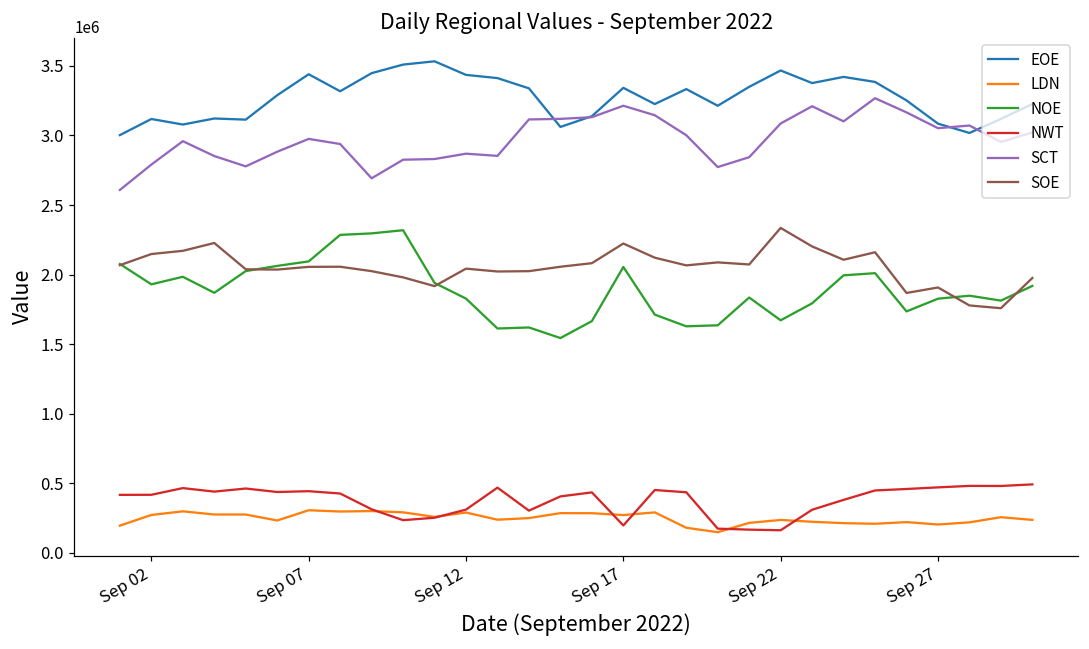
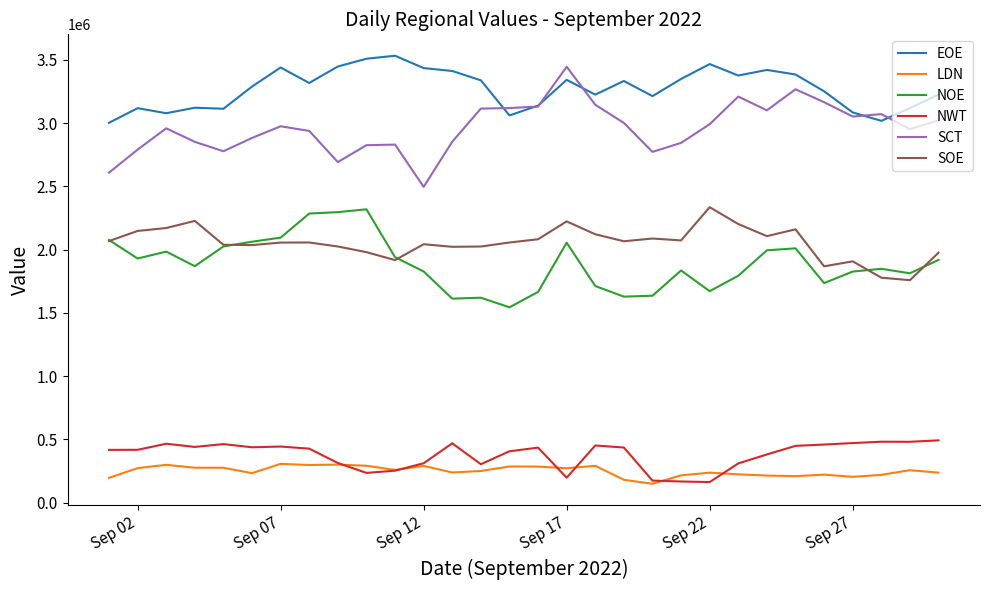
  {
    "EOE": {
      "Sep 02": 3120000,
      "Sep 07": 3440000,
      "Sep 12": 3440000,
      "Sep 17": 3340000,
      "Sep 22": 3470000,
      "Sep 27": 3090000
    },
    "LDN": {
      "Sep 02": 270000,
      "Sep 07": 310000,
      "Sep 12": 290000,
      "Sep 17": 270000,
      "Sep 22": 240000,
      "Sep 27": 200000
    },
    "NOE": {
      "Sep 02": 1930000,
      "Sep 07": 2100000,
      "Sep 12": 1830000,
      "Sep 17": 2050000,
      "Sep 22": 1670000,
      "Sep 27": 1830000
    },
    "NWT": {
      "Sep 02": 420000,
      "Sep 07": 440000,
      "Sep 12": 310000,
      "Sep 17": 200000,
      "Sep 22": 160000,
      "Sep 27": 470000
    },
    "SCT": {
      "Sep 02": 2790000,
      "Sep 07": 2980000,
-     "Sep 12": 2870000,
-     "Sep 17": 3210000,
-     "Sep 22": 3090000,
+     "Sep 12": 2500000,
+     "Sep 17": 3450000,
+     "Sep 22": 2990000,
      "Sep 27": 3050000
    },
    "SOE": {
      "Sep 02": 2150000,
      "Sep 07": 2060000,
      "Sep 12": 2040000,
      "Sep 17": 2220000,
      "Sep 22": 2340000,
      "Sep 27": 1910000
    }
  }
